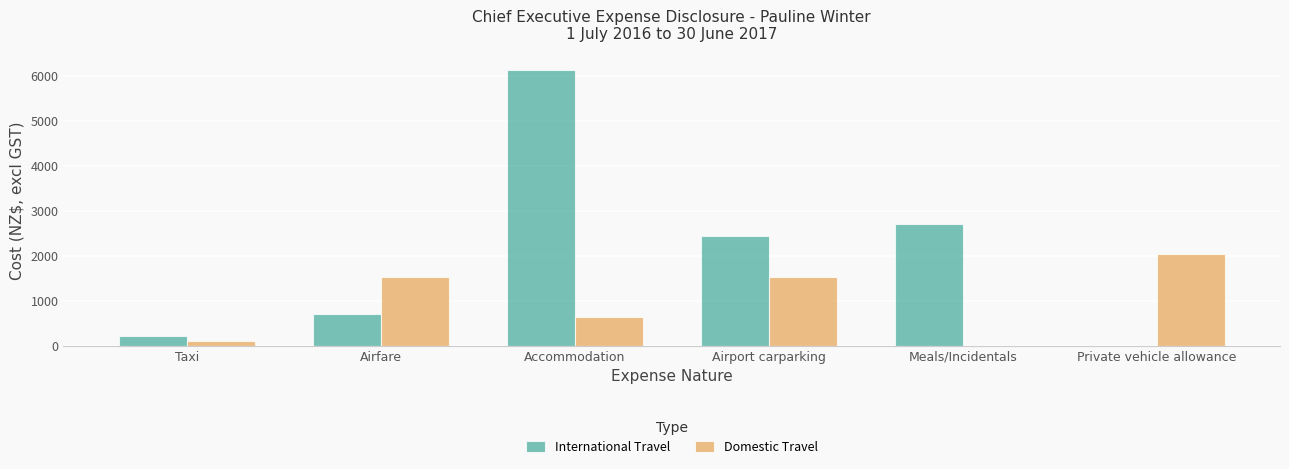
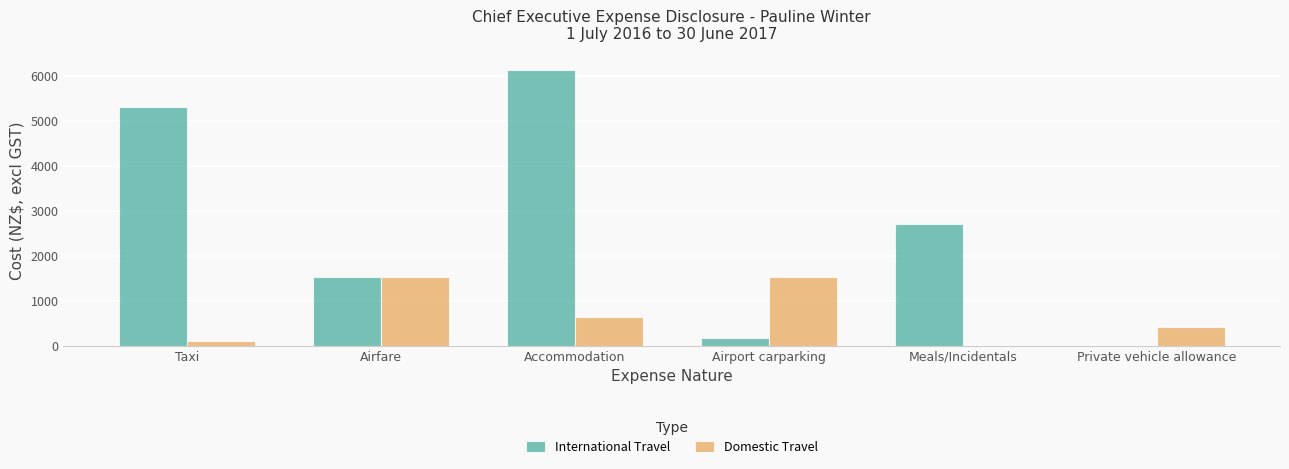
  {
    "International Travel": {
-     "Taxi": 200,
-     "Airfare": 700,
+     "Taxi": 5300,
+     "Airfare": 1500,
      "Accommodation": 6100,
-     "Airport carparking": 2400,
+     "Airport carparking": 200,
      "Meals/Incidentals": 2700,
      "Private vehicle allowance": 0
    },
    "Domestic Travel": {
      "Taxi": 100,
      "Airfare": 1500,
      "Accommodation": 600,
      "Airport carparking": 1500,
      "Meals/Incidentals": 0,
-     "Private vehicle allowance": 2000
+     "Private vehicle allowance": 400
    }
  }
